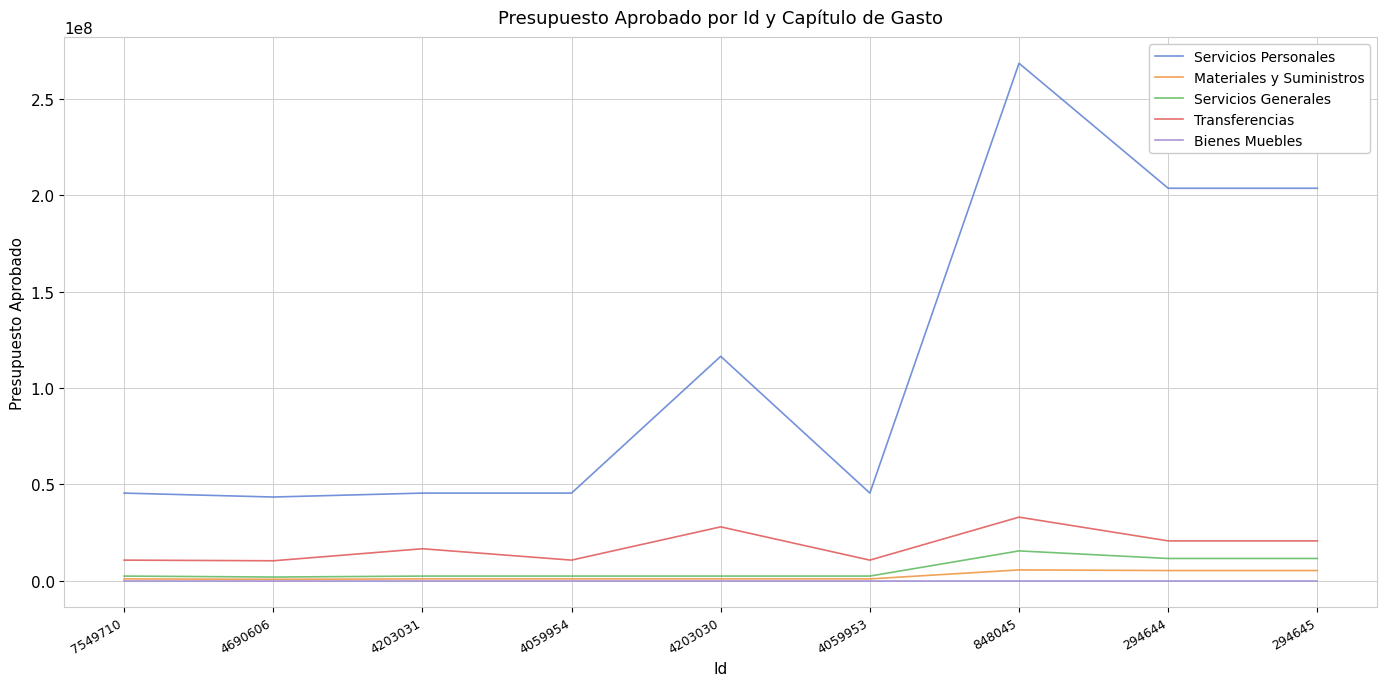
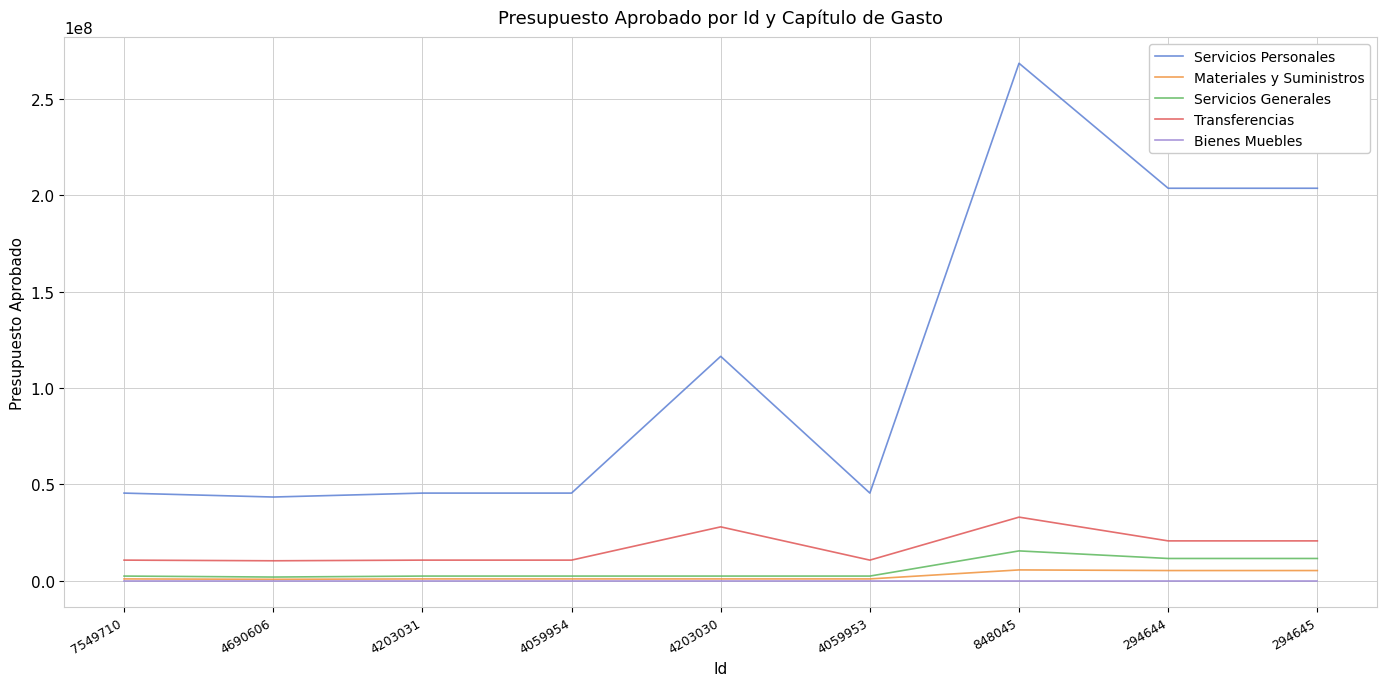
  {
    "Servicios Personales": {
      "7549710": 46000000,
      "4690606": 43000000,
      "4203031": 46000000,
      "4059954": 46000000,
      "4203030": 117000000,
      "4059953": 46000000,
      "848045": 269000000,
      "294644": 204000000,
      "294645": 204000000
    },
    "Materiales y Suministros": {
      "848045": 6000000,
      "294644": 5000000,
      "294645": 5000000
    },
    "Servicios Generales": {
      "7549710": 2000000,
      "4203031": 2000000,
      "4059954": 2000000,
      "4203030": 2000000,
      "4059953": 2000000,
      "848045": 16000000,
      "294644": 12000000,
      "294645": 12000000
    },
    "Transferencias": {
      "7549710": 11000000,
      "4690606": 10000000,
-     "4203031": 17000000,
+     "4203031": 11000000,
      "4059954": 11000000,
      "4203030": 28000000,
      "4059953": 11000000,
      "848045": 33000000,
      "294644": 21000000,
      "294645": 21000000
    },
    "Bienes Muebles": {
      "848045": 0,
      "294644": 0,
      "294645": 0
    }
  }
